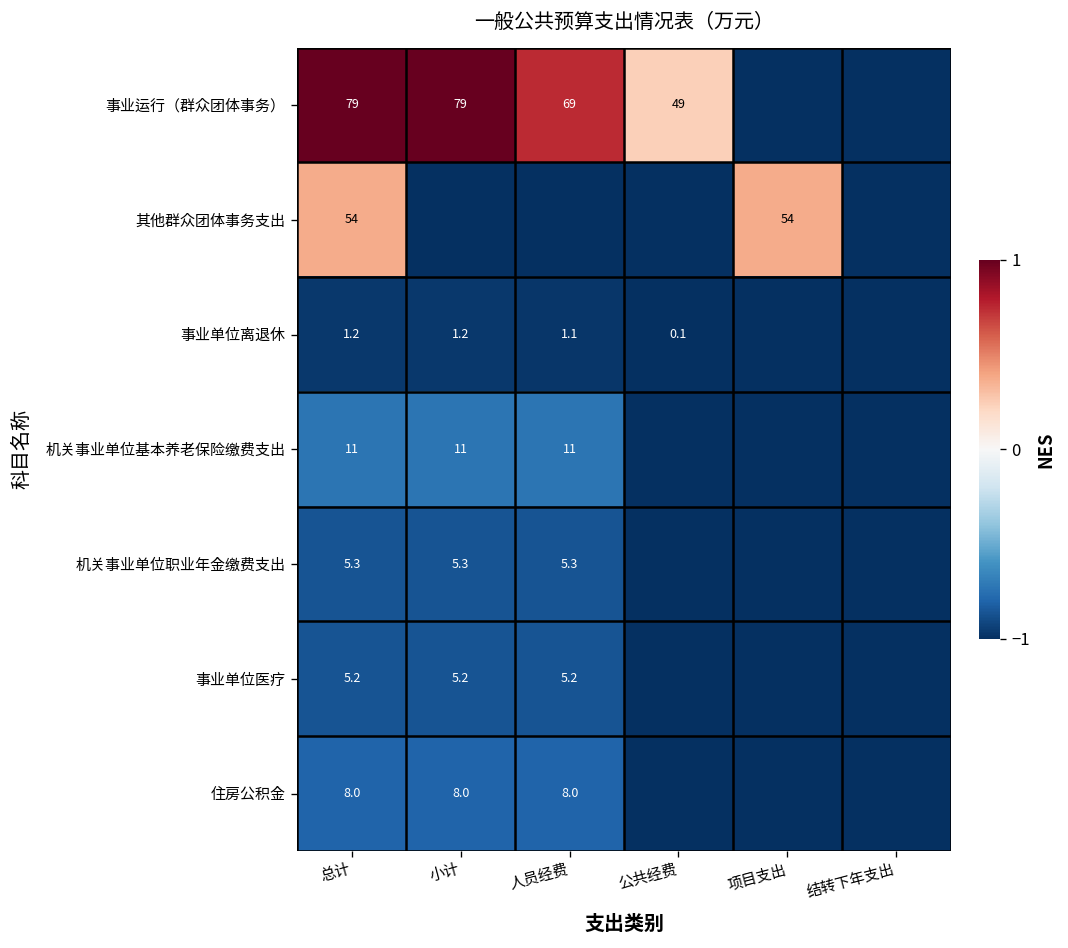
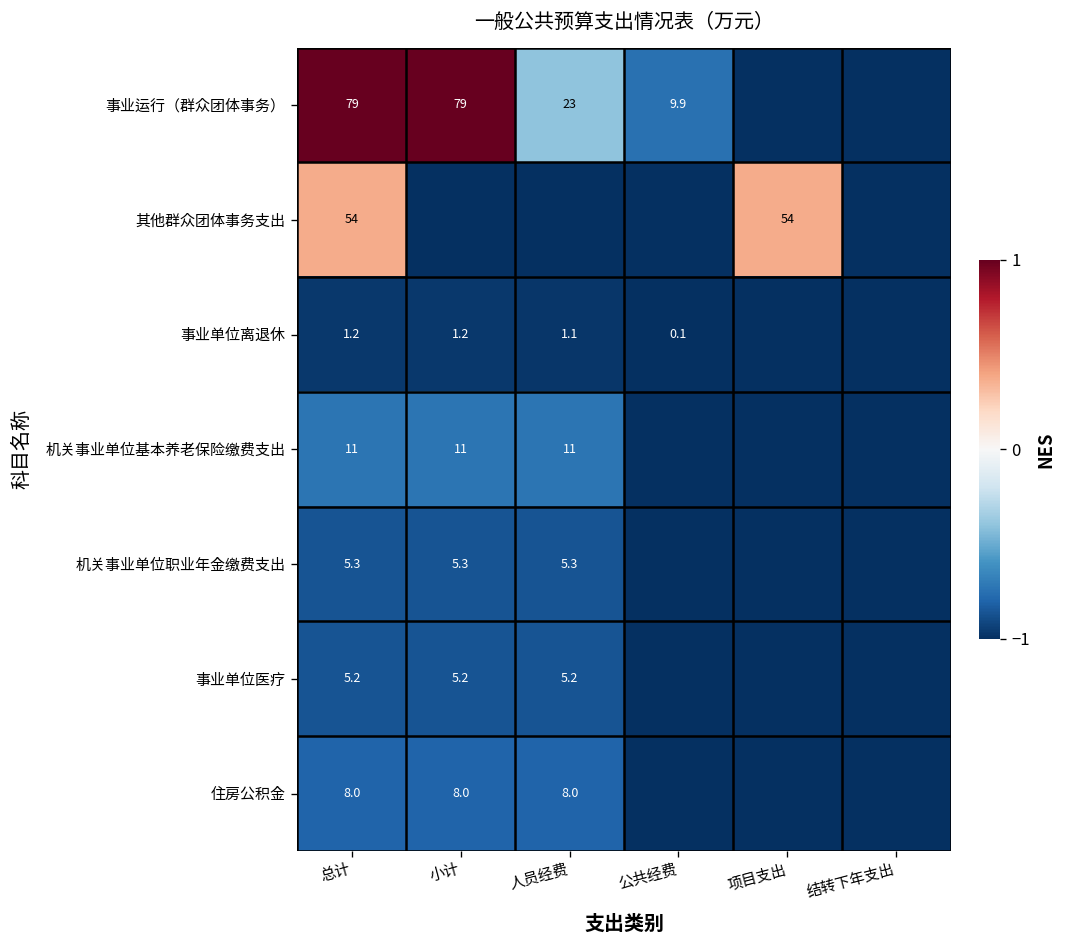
  {
    "事业运行（群众团体事务）": {
      "总计": 79,
      "小计": 79,
-     "人员经费": 69,
-     "公共经费": 49
+     "人员经费": 23,
+     "公共经费": 9.9
    },
    "其他群众团体事务支出": {
      "总计": 54,
      "项目支出": 54
    },
    "事业单位离退休": {
      "总计": 1.2,
      "小计": 1.2,
      "人员经费": 1.1,
      "公共经费": 0.1
    },
    "机关事业单位基本养老保险缴费支出": {
      "总计": 11,
      "小计": 11,
      "人员经费": 11
    },
    "机关事业单位职业年金缴费支出": {
      "总计": 5.3,
      "小计": 5.3,
      "人员经费": 5.3
    },
    "事业单位医疗": {
      "总计": 5.2,
      "小计": 5.2,
      "人员经费": 5.2
    },
    "住房公积金": {
      "总计": 8.0,
      "小计": 8.0,
      "人员经费": 8.0
    }
  }
